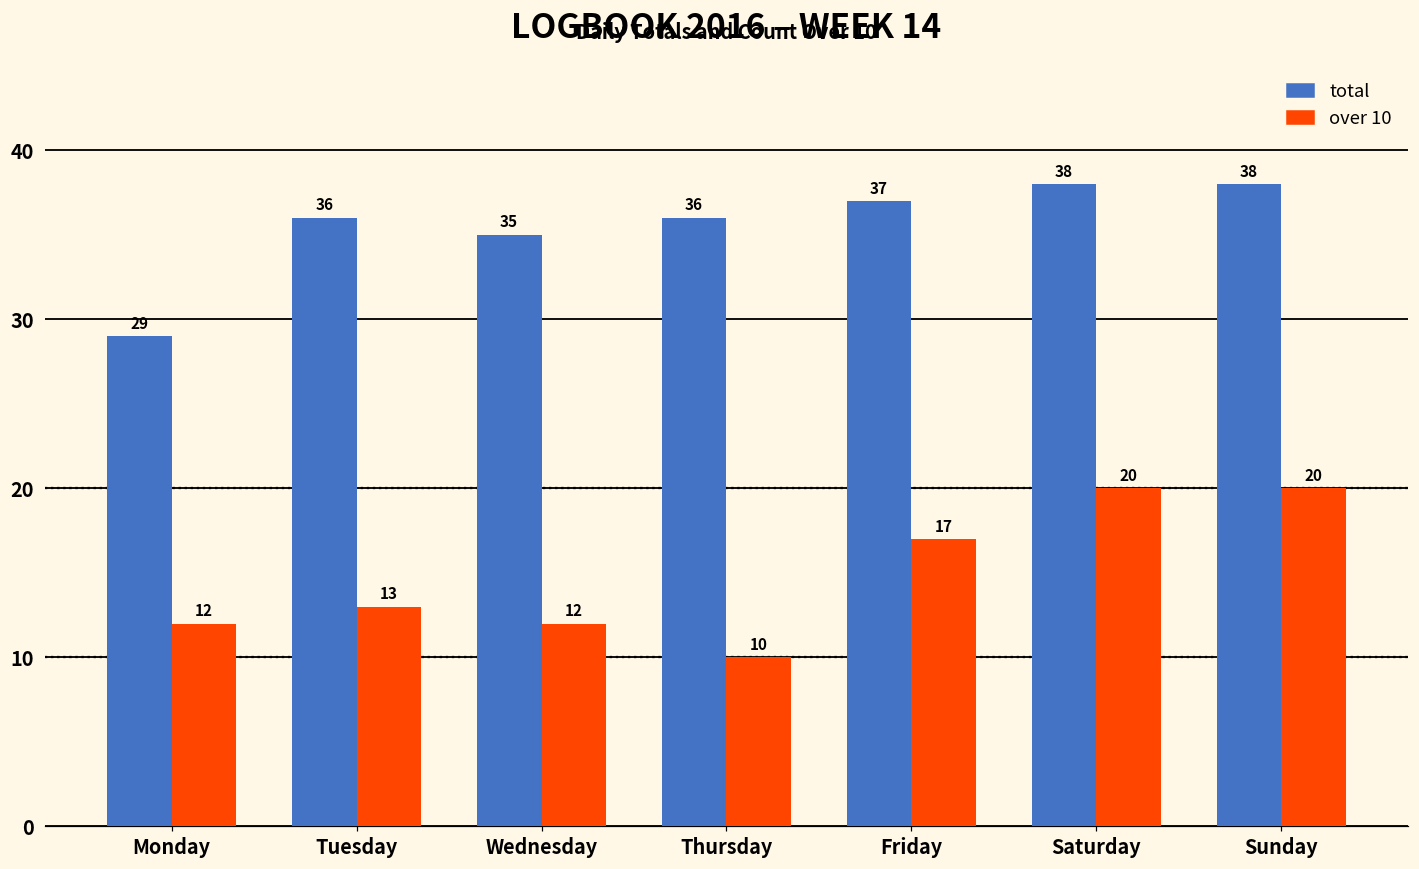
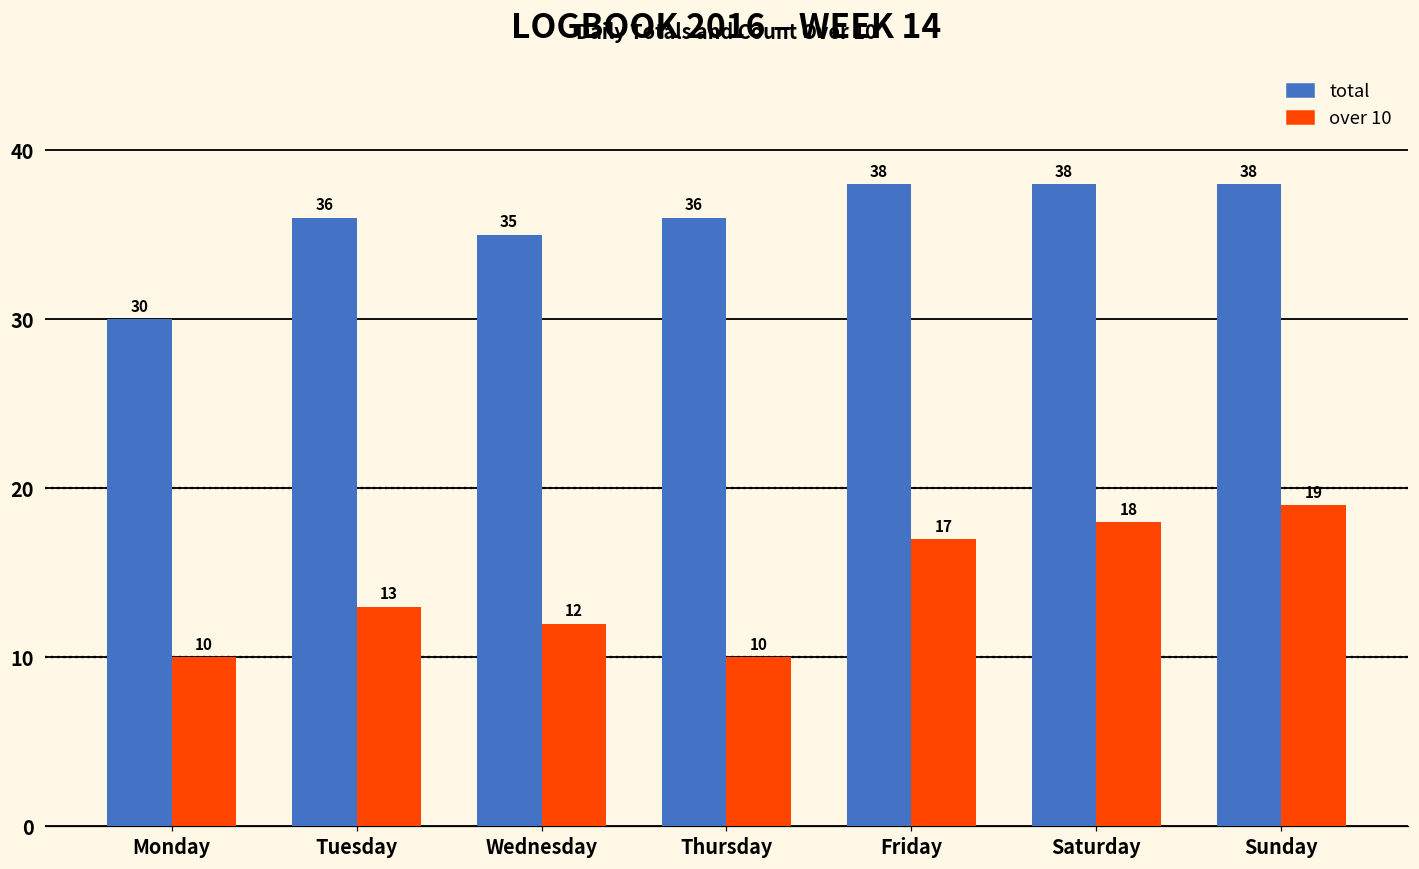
  {
    "total": {
-     "Monday": 29,
+     "Monday": 30,
      "Tuesday": 36,
      "Wednesday": 35,
      "Thursday": 36,
-     "Friday": 37,
+     "Friday": 38,
      "Saturday": 38,
      "Sunday": 38
    },
    "over 10": {
-     "Monday": 12,
+     "Monday": 10,
      "Tuesday": 13,
      "Wednesday": 12,
      "Thursday": 10,
      "Friday": 17,
-     "Saturday": 20,
-     "Sunday": 20
+     "Saturday": 18,
+     "Sunday": 19
    }
  }
